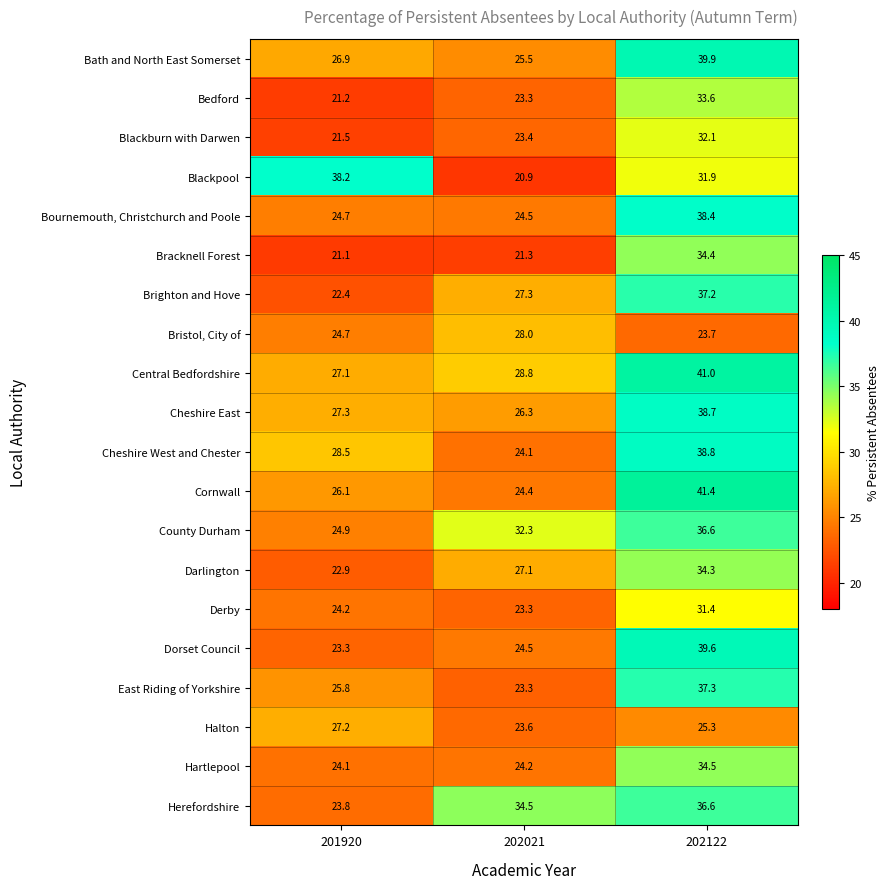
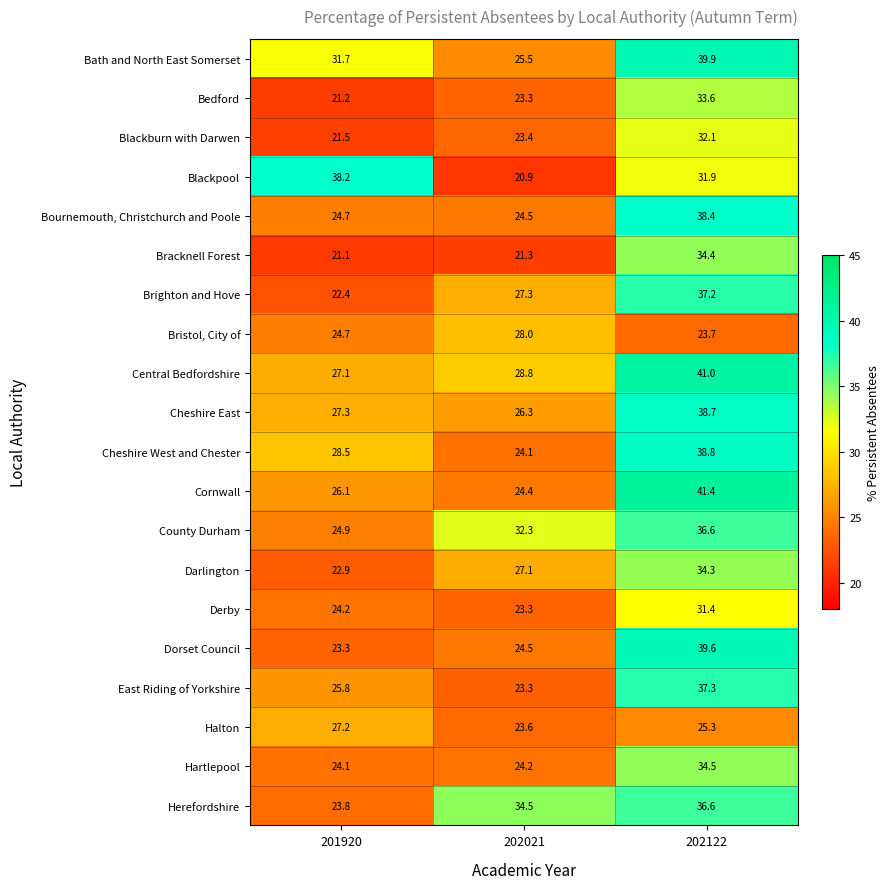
  {
    "Bath and North East Somerset": {
-     "201920": 26.9,
+     "201920": 31.7,
      "202021": 25.5,
      "202122": 39.9
    },
    "Bedford": {
      "201920": 21.2,
      "202021": 23.3,
      "202122": 33.6
    },
    "Blackburn with Darwen": {
      "201920": 21.5,
      "202021": 23.4,
      "202122": 32.1
    },
    "Blackpool": {
      "201920": 38.2,
      "202021": 20.9,
      "202122": 31.9
    },
    "Bournemouth, Christchurch and Poole": {
      "201920": 24.7,
      "202021": 24.5,
      "202122": 38.4
    },
    "Bracknell Forest": {
      "201920": 21.1,
      "202021": 21.3,
      "202122": 34.4
    },
    "Brighton and Hove": {
      "201920": 22.4,
      "202021": 27.3,
      "202122": 37.2
    },
    "Bristol, City of": {
      "201920": 24.7,
      "202021": 28.0,
      "202122": 23.7
    },
    "Central Bedfordshire": {
      "201920": 27.1,
      "202021": 28.8,
      "202122": 41.0
    },
    "Cheshire East": {
      "201920": 27.3,
      "202021": 26.3,
      "202122": 38.7
    },
    "Cheshire West and Chester": {
      "201920": 28.5,
      "202021": 24.1,
      "202122": 38.8
    },
    "Cornwall": {
      "201920": 26.1,
      "202021": 24.4,
      "202122": 41.4
    },
    "County Durham": {
      "201920": 24.9,
      "202021": 32.3,
      "202122": 36.6
    },
    "Darlington": {
      "201920": 22.9,
      "202021": 27.1,
      "202122": 34.3
    },
    "Derby": {
      "201920": 24.2,
      "202021": 23.3,
      "202122": 31.4
    },
    "Dorset Council": {
      "201920": 23.3,
      "202021": 24.5,
      "202122": 39.6
    },
    "East Riding of Yorkshire": {
      "201920": 25.8,
      "202021": 23.3,
      "202122": 37.3
    },
    "Halton": {
      "201920": 27.2,
      "202021": 23.6,
      "202122": 25.3
    },
    "Hartlepool": {
      "201920": 24.1,
      "202021": 24.2,
      "202122": 34.5
    },
    "Herefordshire": {
      "201920": 23.8,
      "202021": 34.5,
      "202122": 36.6
    }
  }
